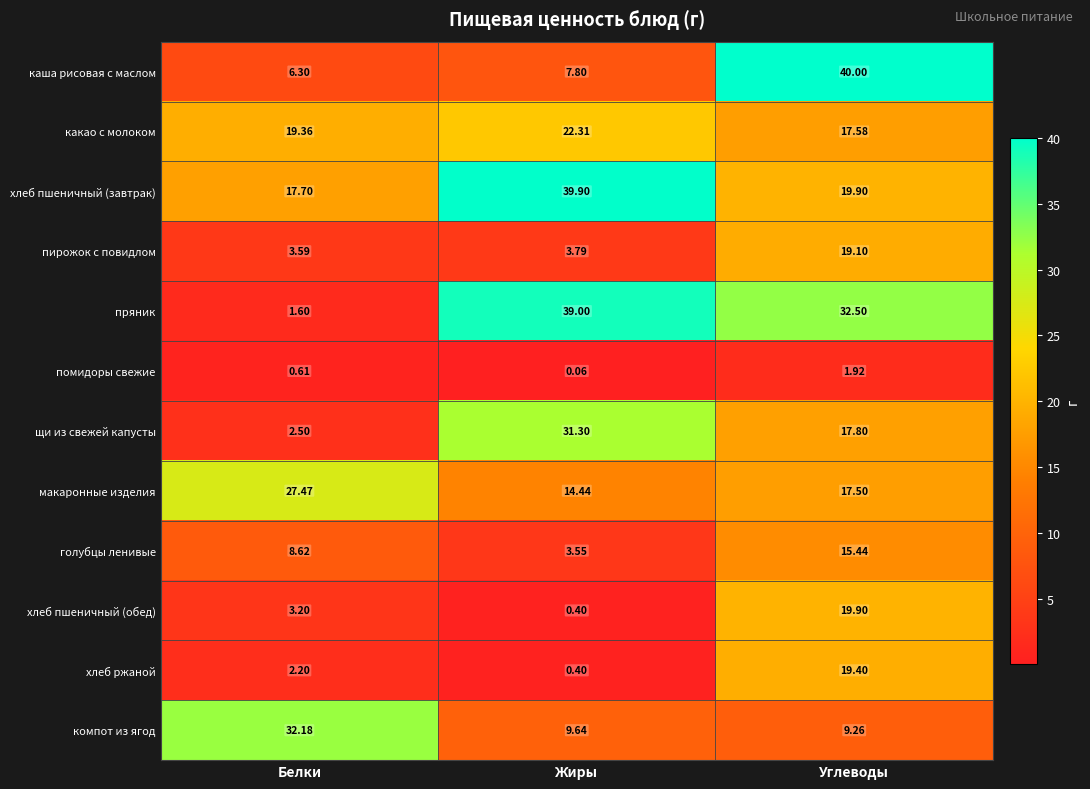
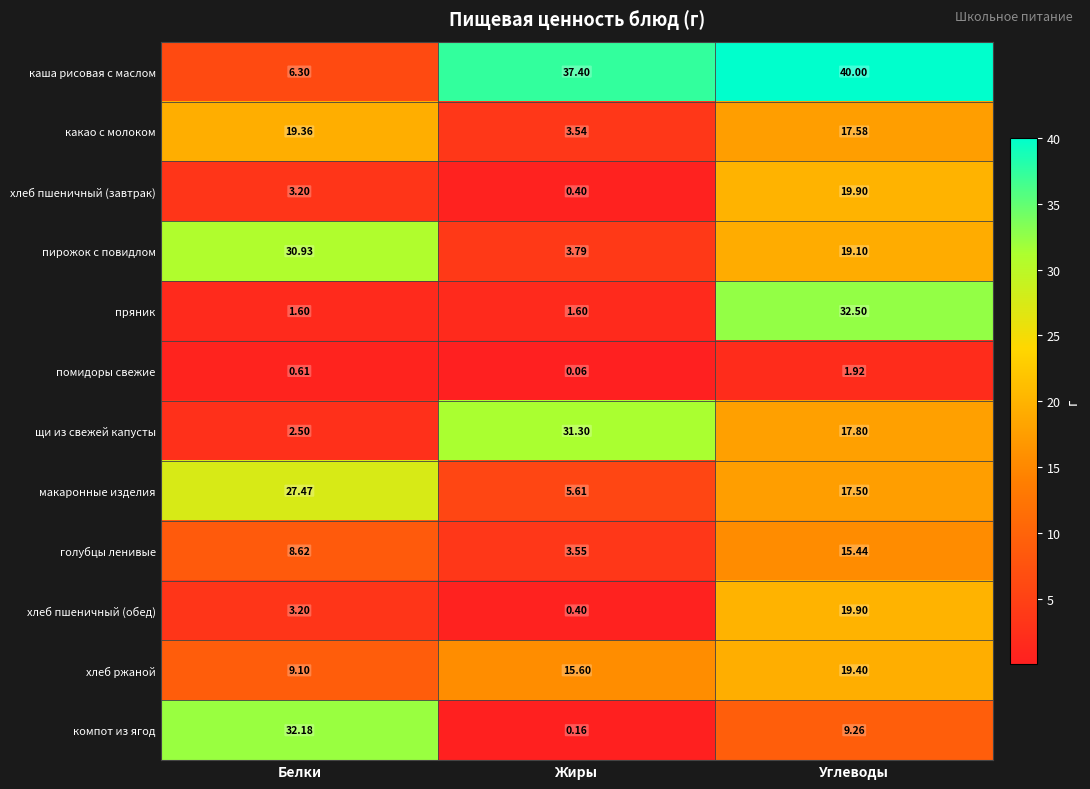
  {
    "каша рисовая с маслом": {
-     "Жиры": 7.80
+     "Жиры": 37.40
    },
    "какао с молоком": {
-     "Жиры": 22.31
+     "Жиры": 3.54
    },
    "хлеб пшеничный (завтрак)": {
-     "Белки": 17.70,
-     "Жиры": 39.90
+     "Белки": 3.20,
+     "Жиры": 0.40
    },
    "пирожок с повидлом": {
-     "Белки": 3.59
+     "Белки": 30.93
    },
    "пряник": {
-     "Жиры": 39.00
+     "Жиры": 1.60
    },
    "макаронные изделия": {
-     "Жиры": 14.44
+     "Жиры": 5.61
    },
    "хлеб ржаной": {
-     "Белки": 2.20,
-     "Жиры": 0.40
+     "Белки": 9.10,
+     "Жиры": 15.60
    },
    "компот из ягод": {
-     "Жиры": 9.64
+     "Жиры": 0.16
    }
  }
